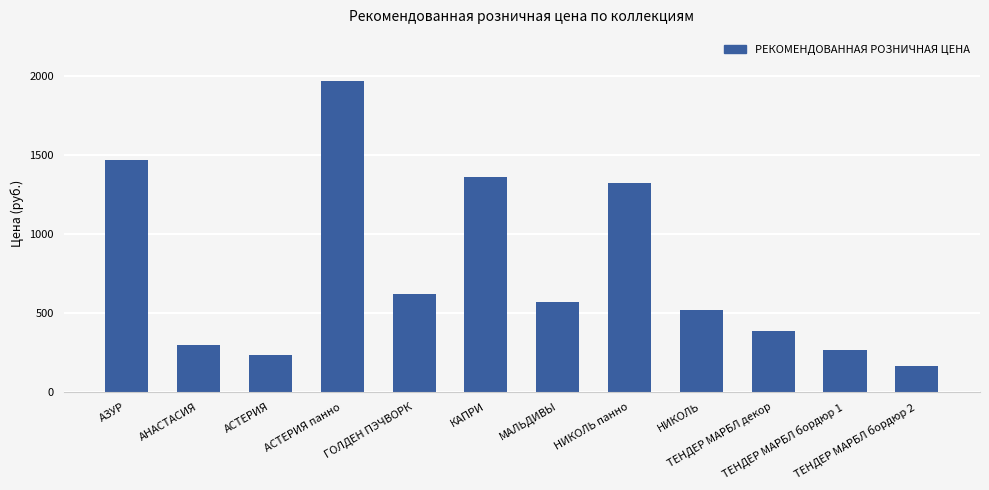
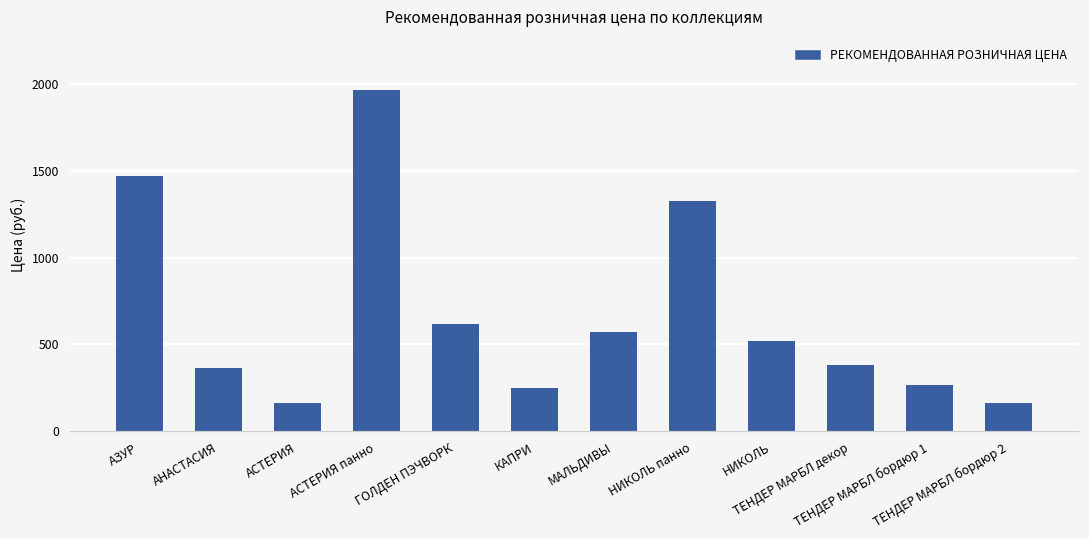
  {
    "АЗУР": 1470,
-   "АНАСТАСИЯ": 300,
-   "АСТЕРИЯ": 240,
+   "АНАСТАСИЯ": 360,
+   "АСТЕРИЯ": 160,
    "АСТЕРИЯ панно": 1970,
    "ГОЛДЕН ПЭЧВОРК": 620,
-   "КАПРИ": 1360,
+   "КАПРИ": 250,
    "МАЛЬДИВЫ": 570,
    "НИКОЛЬ панно": 1330,
    "НИКОЛЬ": 520,
    "ТЕНДЕР МАРБЛ декор": 380,
    "ТЕНДЕР МАРБЛ бордюр 1": 270,
    "ТЕНДЕР МАРБЛ бордюр 2": 160
  }
